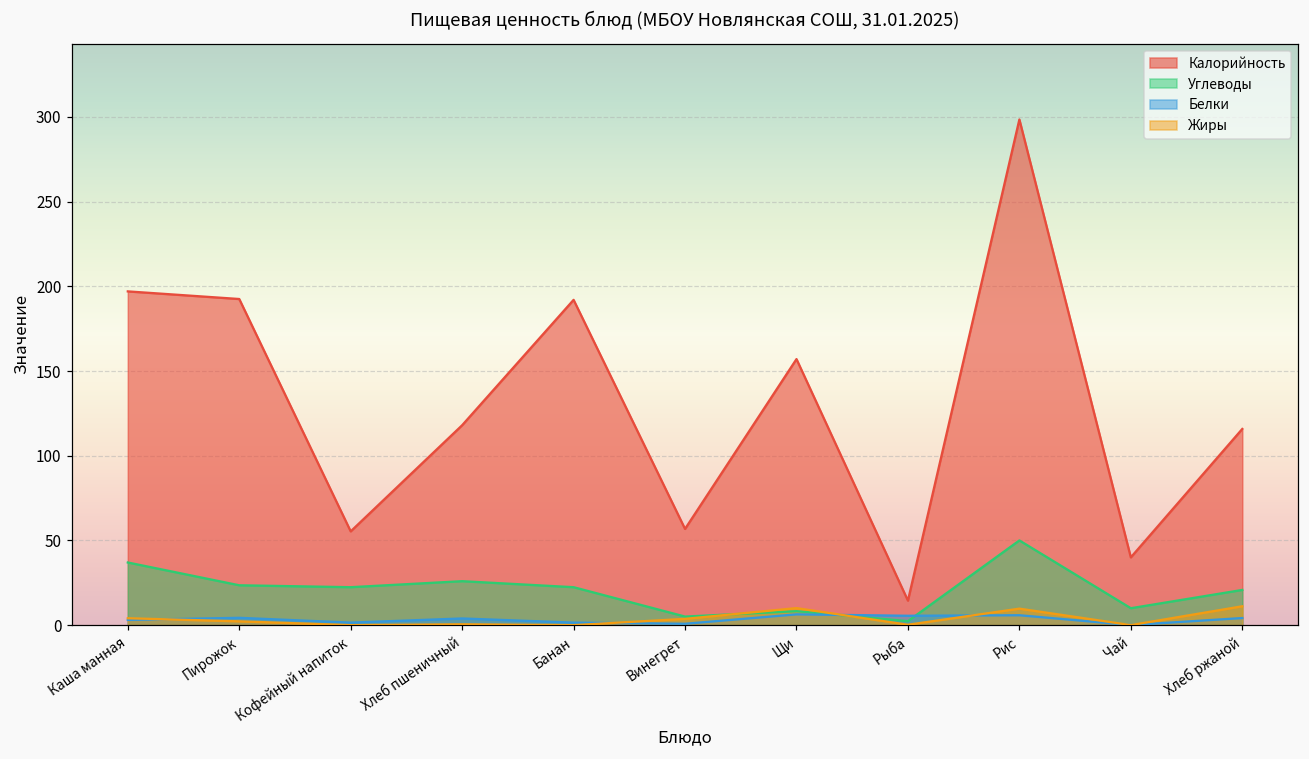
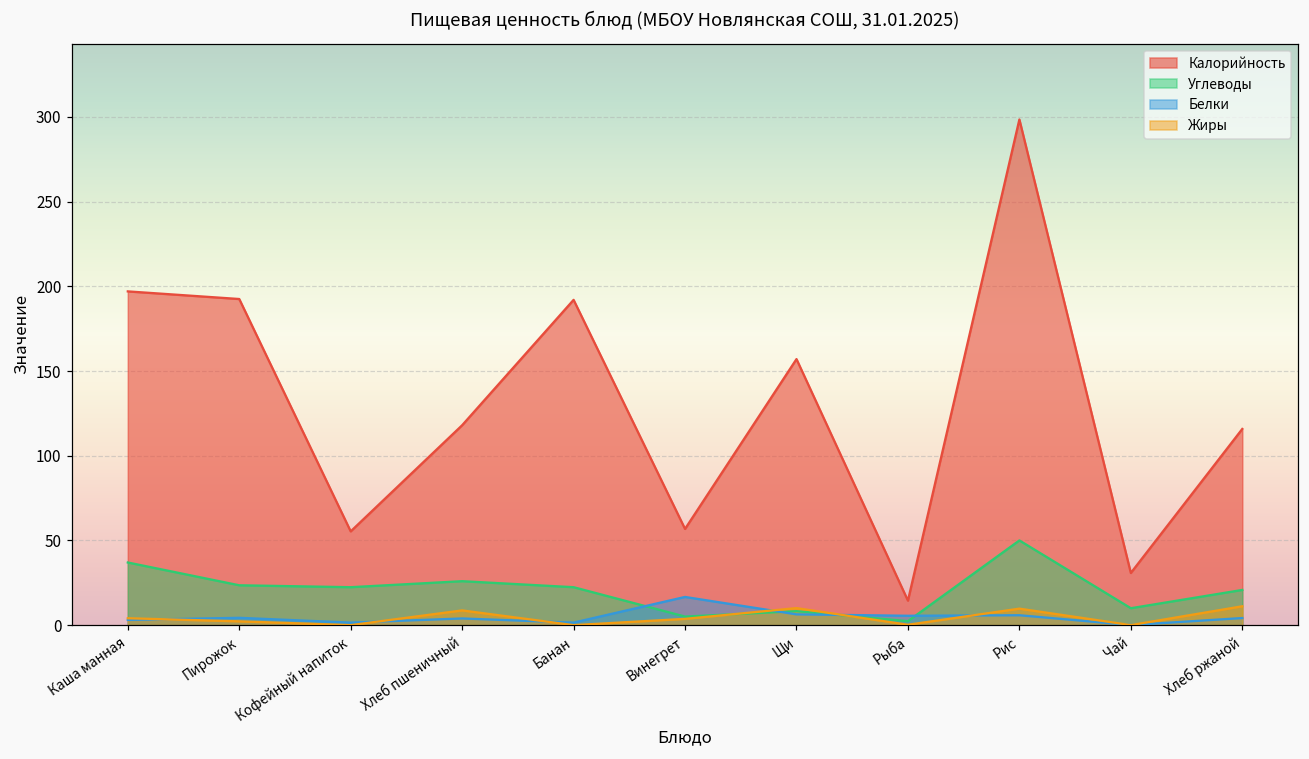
  {
    "Калорийность": {
      "Каша манная": 197,
      "Пирожок": 193,
      "Кофейный напиток": 55,
      "Хлеб пшеничный": 118,
      "Банан": 192,
      "Винегрет": 57,
      "Щи": 157,
      "Рыба": 14,
      "Рис": 298,
-     "Чай": 40,
+     "Чай": 31,
      "Хлеб ржаной": 116
    },
    "Углеводы": {
      "Каша манная": 37,
      "Пирожок": 24,
      "Кофейный напиток": 22,
      "Хлеб пшеничный": 26,
      "Банан": 22,
      "Щи": 8,
      "Рыба": 2,
      "Рис": 50,
      "Чай": 10,
      "Хлеб ржаной": 21
    },
    "Белки": {
      "Пирожок": 4,
      "Хлеб пшеничный": 4,
-     "Винегрет": 1,
+     "Винегрет": 17,
      "Щи": 6,
      "Рыба": 6,
      "Рис": 6,
      "Хлеб ржаной": 4
    },
    "Жиры": {
      "Пирожок": 2,
-     "Хлеб пшеничный": 1,
+     "Хлеб пшеничный": 9,
      "Щи": 10,
      "Рыба": 0,
      "Рис": 10,
      "Хлеб ржаной": 11
    }
  }
